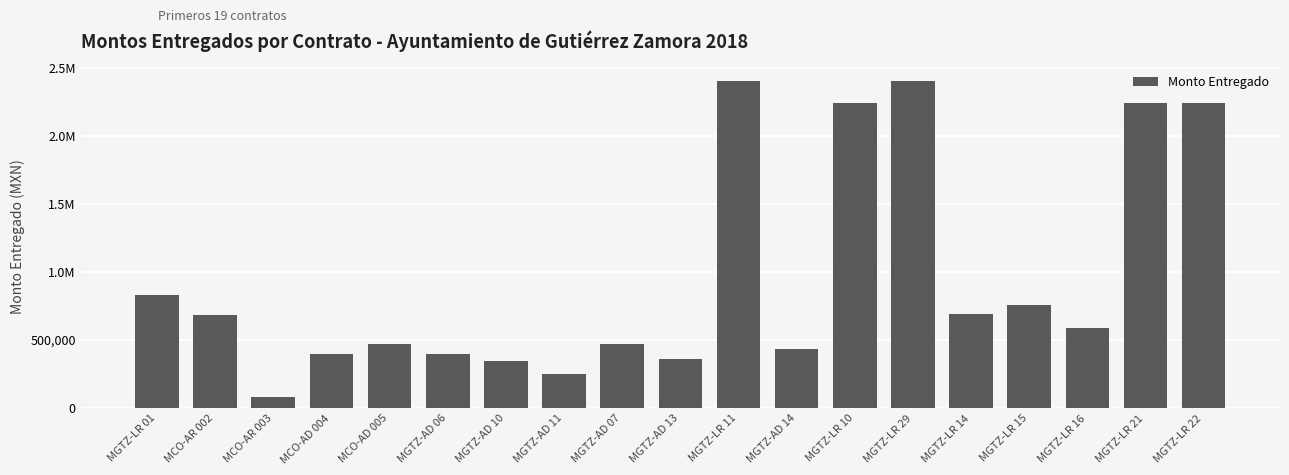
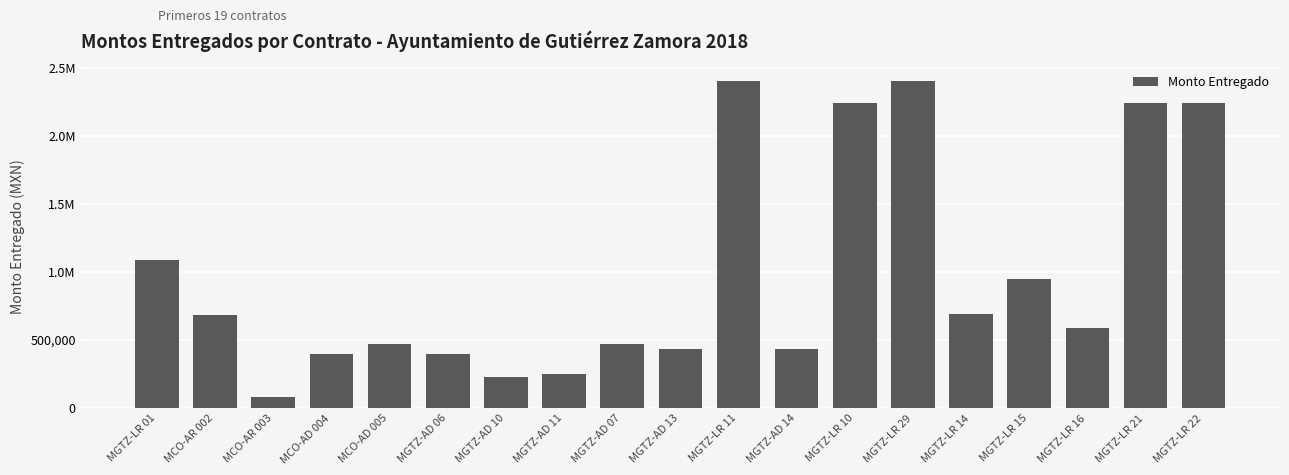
  {
-   "MGTZ-LR 01": "830,000",
+   "MGTZ-LR 01": "1,080,000",
    "MCO-AR 002": "680,000",
    "MCO-AR 003": "80,000",
    "MCO-AD 004": "400,000",
    "MCO-AD 005": "480,000",
    "MGTZ-AD 06": "400,000",
-   "MGTZ-AD 10": "350,000",
+   "MGTZ-AD 10": "230,000",
    "MGTZ-AD 11": "250,000",
    "MGTZ-AD 07": "470,000",
-   "MGTZ-AD 13": "360,000",
+   "MGTZ-AD 13": "430,000",
    "MGTZ-LR 11": "2,400,000",
    "MGTZ-AD 14": "430,000",
    "MGTZ-LR 10": "2,240,000",
    "MGTZ-LR 29": "2,400,000",
    "MGTZ-LR 14": "690,000",
-   "MGTZ-LR 15": "760,000",
+   "MGTZ-LR 15": "940,000",
    "MGTZ-LR 16": "590,000",
    "MGTZ-LR 21": "2,240,000",
    "MGTZ-LR 22": "2,240,000"
  }
